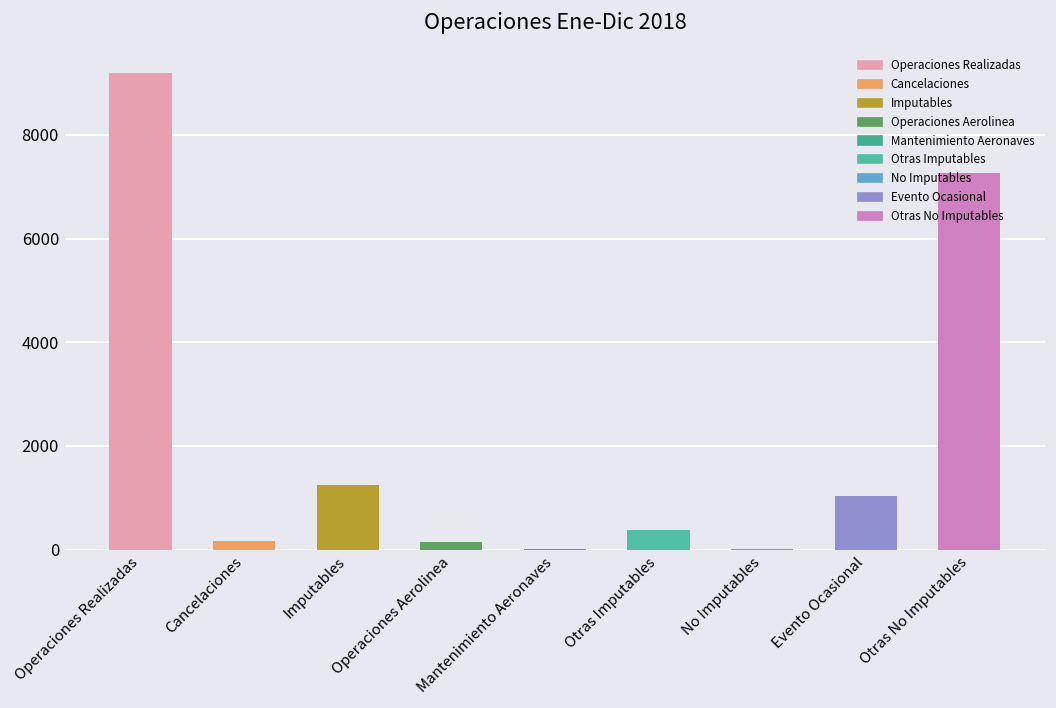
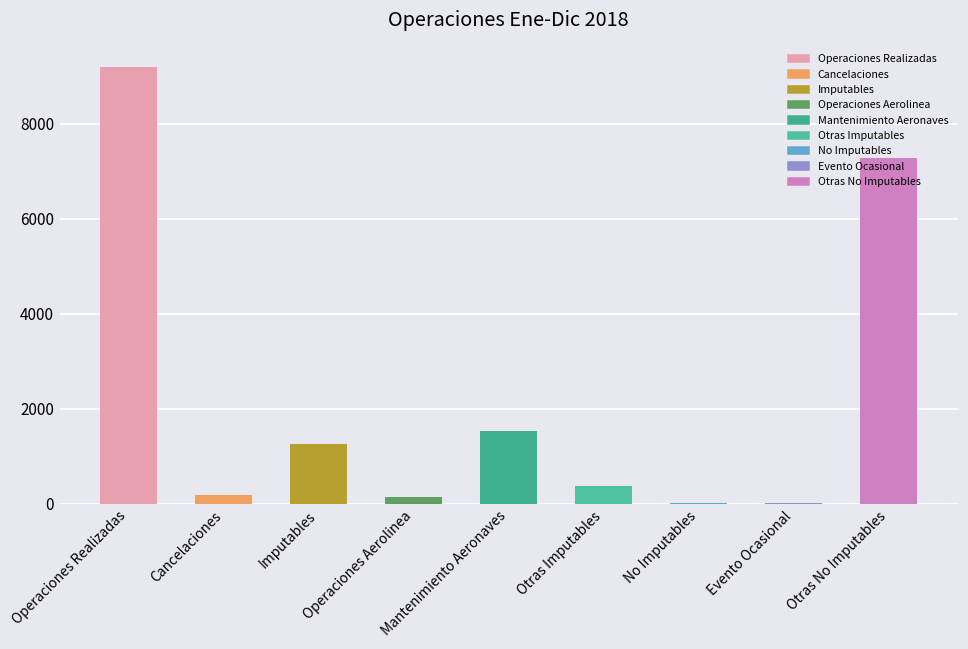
  {
    "Operaciones Realizadas": 9200,
    "Cancelaciones": 200,
    "Imputables": 1200,
    "Operaciones Aerolinea": 100,
-   "Mantenimiento Aeronaves": 0,
+   "Mantenimiento Aeronaves": 1500,
    "Otras Imputables": 400,
-   "Evento Ocasional": 1000,
+   "Evento Ocasional": 0,
    "Otras No Imputables": 7300
  }
